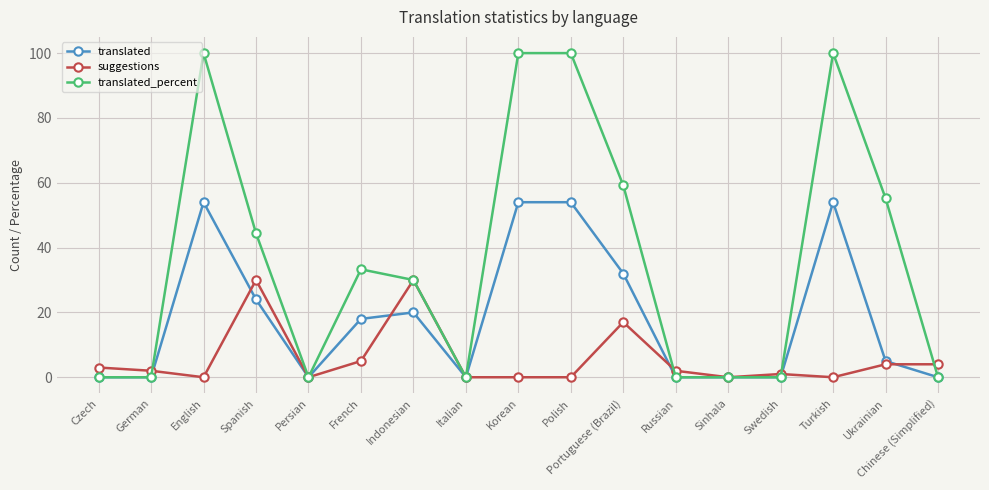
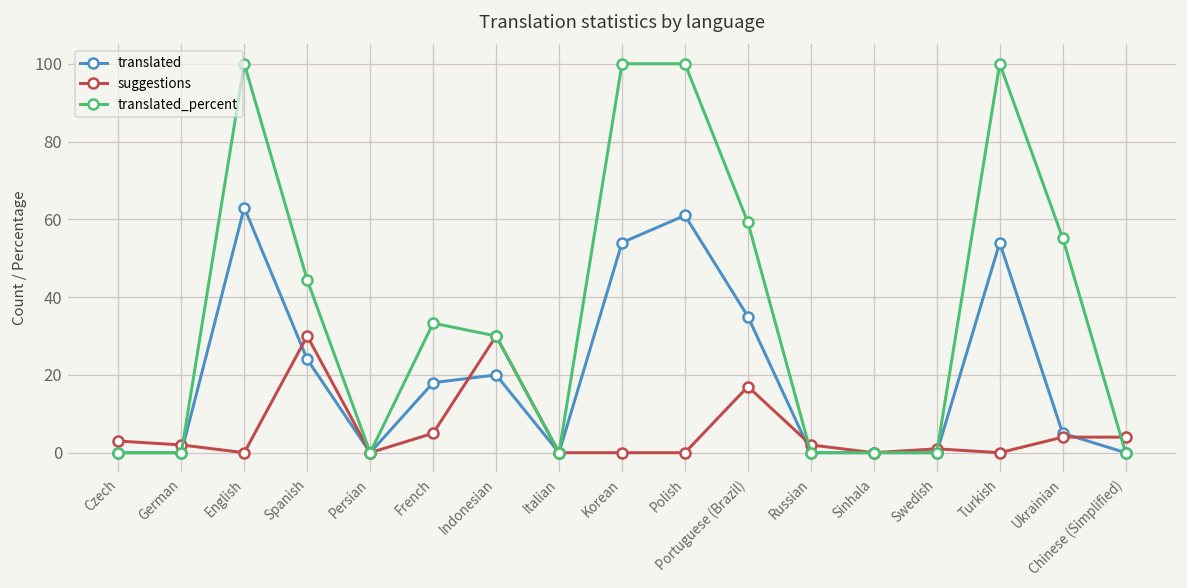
  {
    "translated": {
-     "English": 54,
+     "English": 63,
      "Spanish": 24,
      "French": 18,
      "Indonesian": 20,
      "Korean": 54,
-     "Polish": 54,
-     "Portuguese (Brazil)": 32,
+     "Polish": 61,
+     "Portuguese (Brazil)": 35,
      "Turkish": 54,
      "Ukrainian": 5
    },
    "suggestions": {
      "Czech": 3,
      "German": 2,
      "English": 0,
      "Spanish": 30,
      "French": 5,
      "Korean": 0,
      "Polish": 0,
      "Portuguese (Brazil)": 17,
      "Russian": 2,
      "Swedish": 1,
      "Turkish": 0,
      "Ukrainian": 4,
      "Chinese (Simplified)": 4
    },
    "translated_percent": {
      "English": 100,
      "Spanish": 44,
      "French": 33,
      "Korean": 100,
      "Polish": 100,
      "Portuguese (Brazil)": 59,
      "Turkish": 100,
      "Ukrainian": 55
    }
  }
